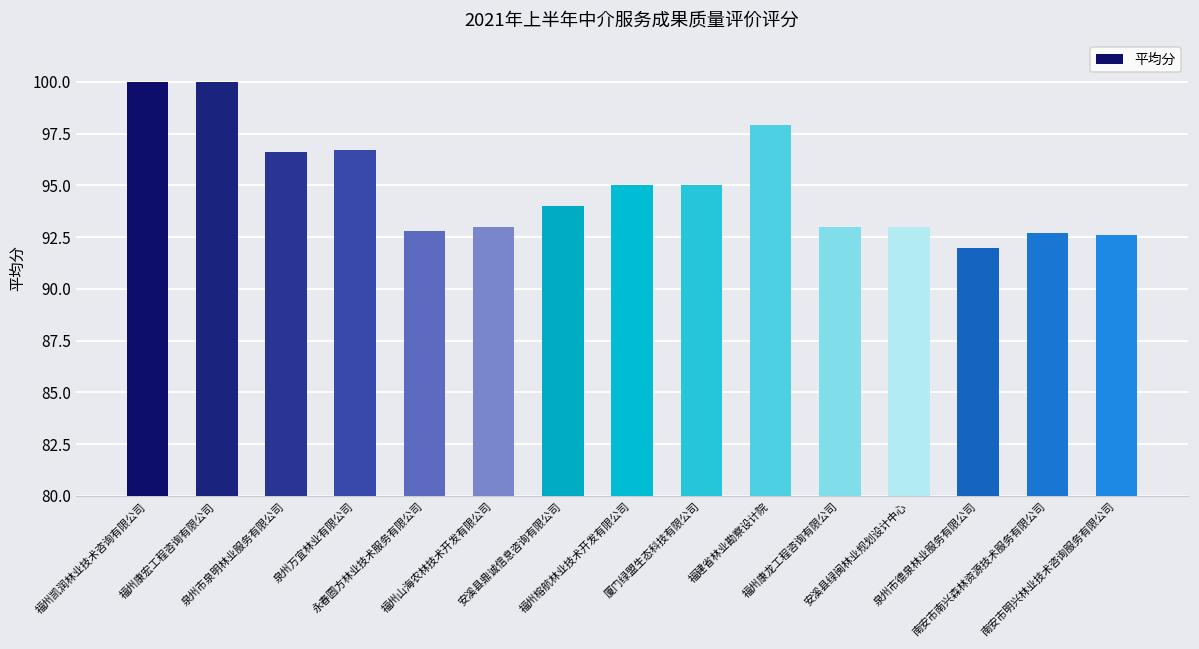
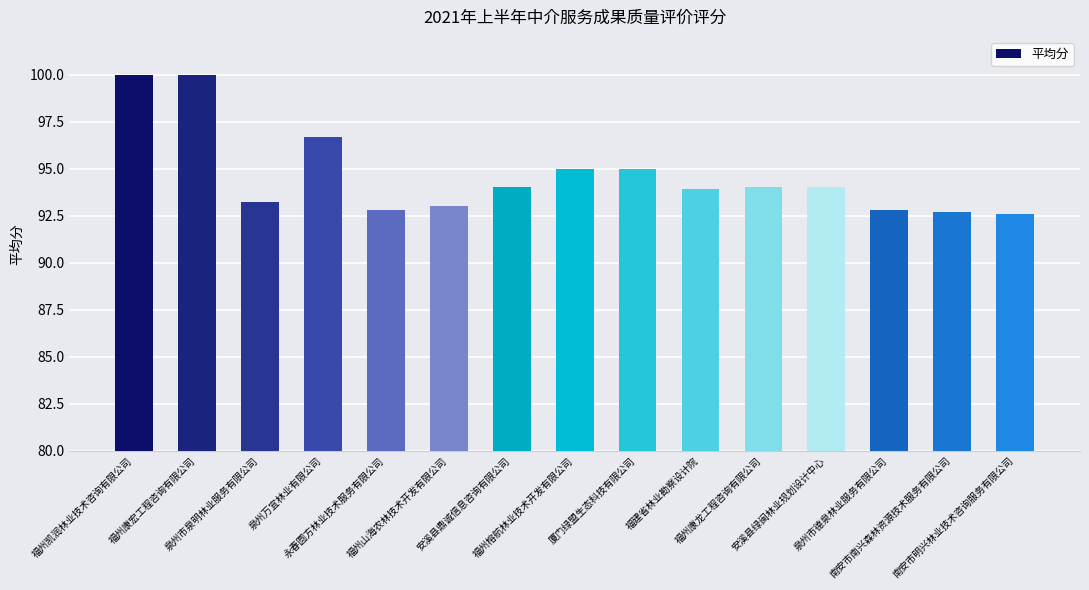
  {
    "福州凯润林业技术咨询有限公司": 100.0,
    "福州康宏工程咨询有限公司": 100.0,
-   "泉州市泉明林业服务有限公司": 96.6,
+   "泉州市泉明林业服务有限公司": 93.2,
    "泉州万宜林业有限公司": 96.7,
    "永春圆方林业技术服务有限公司": 92.8,
    "福州山海农林技术开发有限公司": 93.0,
    "安溪县鼎诚信息咨询有限公司": 94.0,
    "福州榕航林业技术开发有限公司": 95.0,
    "厦门绿盟生态科技有限公司": 95.0,
-   "福建省林业勘察设计院": 97.9,
-   "福州康龙工程咨询有限公司": 93,
-   "安溪县绿闽林业规划设计中心": 93,
-   "泉州市德泉林业服务有限公司": 92.0,
+   "福建省林业勘察设计院": 93.9,
+   "福州康龙工程咨询有限公司": 94,
+   "安溪县绿闽林业规划设计中心": 94,
+   "泉州市德泉林业服务有限公司": 92.8,
    "南安市南兴森林资源技术服务有限公司": 92.7,
    "南安市明兴林业技术咨询服务有限公司": 92.6
  }
